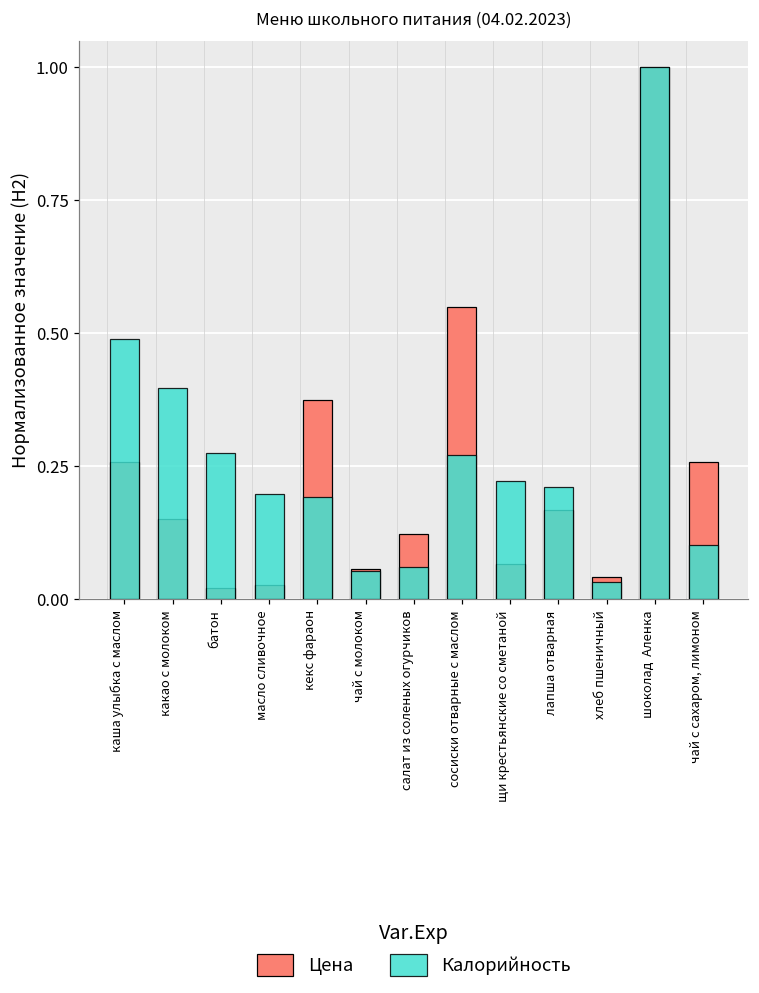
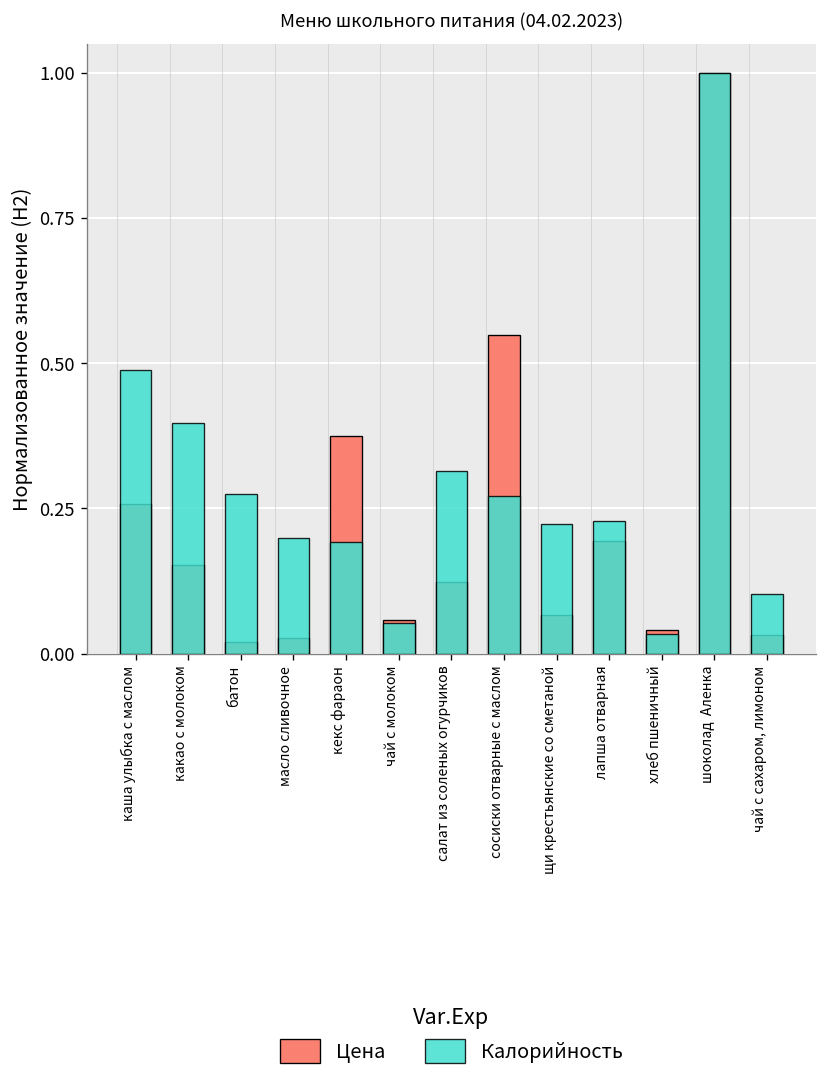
  {
    "Цена": {
      "кекс фараон": 0.37,
      "чай с молоком": 0.06,
      "сосиски отварные с маслом": 0.55,
-     "лапша отварная": 0.17,
+     "лапша отварная": 0.19,
      "хлеб пшеничный": 0.04,
      "шоколад Аленка": 1.00,
-     "чай с сахаром, лимоном": 0.26
+     "чай с сахаром, лимоном": 0.03
    },
    "Калорийность": {
      "каша улыбка с маслом": 0.49,
      "какао с молоком": 0.40,
      "батон": 0.28,
      "масло сливочное": 0.20,
      "чай с молоком": 0.05,
-     "салат из соленых огурчиков": 0.06,
+     "салат из соленых огурчиков": 0.31,
      "щи крестьянские со сметаной": 0.22,
-     "лапша отварная": 0.21,
+     "лапша отварная": 0.23,
      "шоколад Аленка": 1.00
    }
  }
